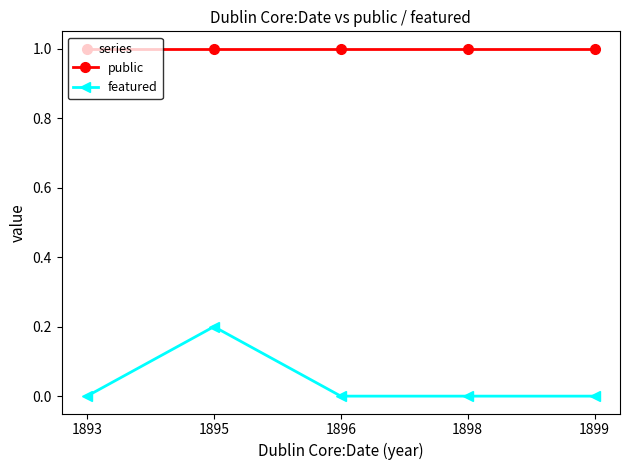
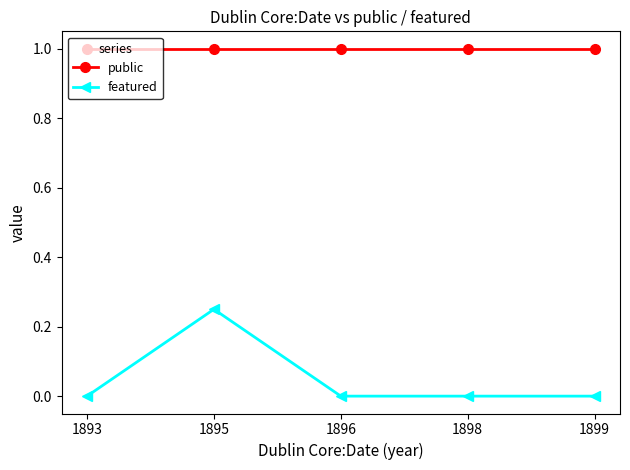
  {
    "public": {
      "1895": 1.00,
      "1896": 1.00,
      "1898": 1.00,
      "1899": 1.00
    },
    "featured": {
      "1893": 0.00,
-     "1895": 0.20,
+     "1895": 0.25,
      "1896": 0.00,
      "1898": 0.00,
      "1899": 0.00
    }
  }
